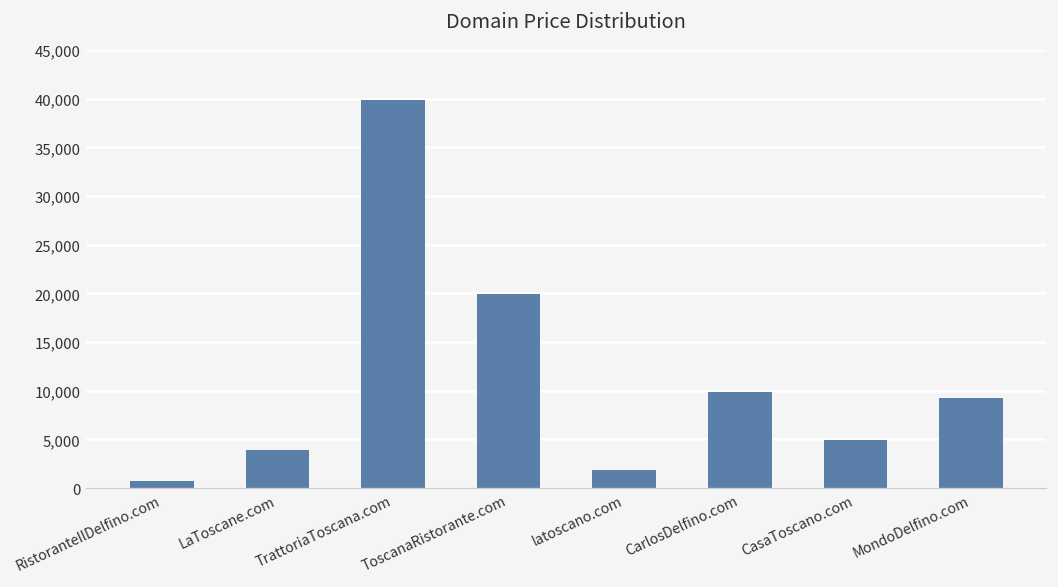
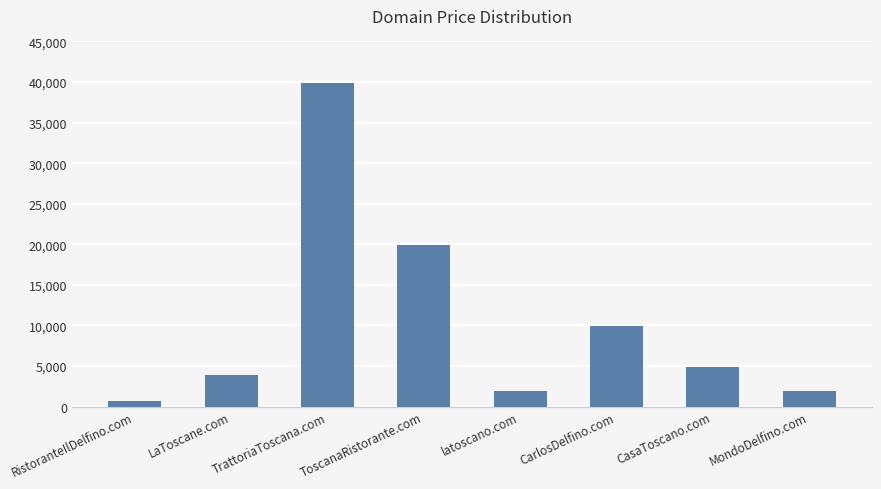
  {
    "RistoranteIlDelfino.com": "1,000",
    "LaToscane.com": "4,000",
    "TrattoriaToscana.com": "40,000",
    "ToscanaRistorante.com": "20,000",
    "latoscano.com": "2,000",
    "CarlosDelfino.com": "10,000",
    "CasaToscano.com": "5,000",
-   "MondoDelfino.com": "9,000"
+   "MondoDelfino.com": "2,000"
  }
